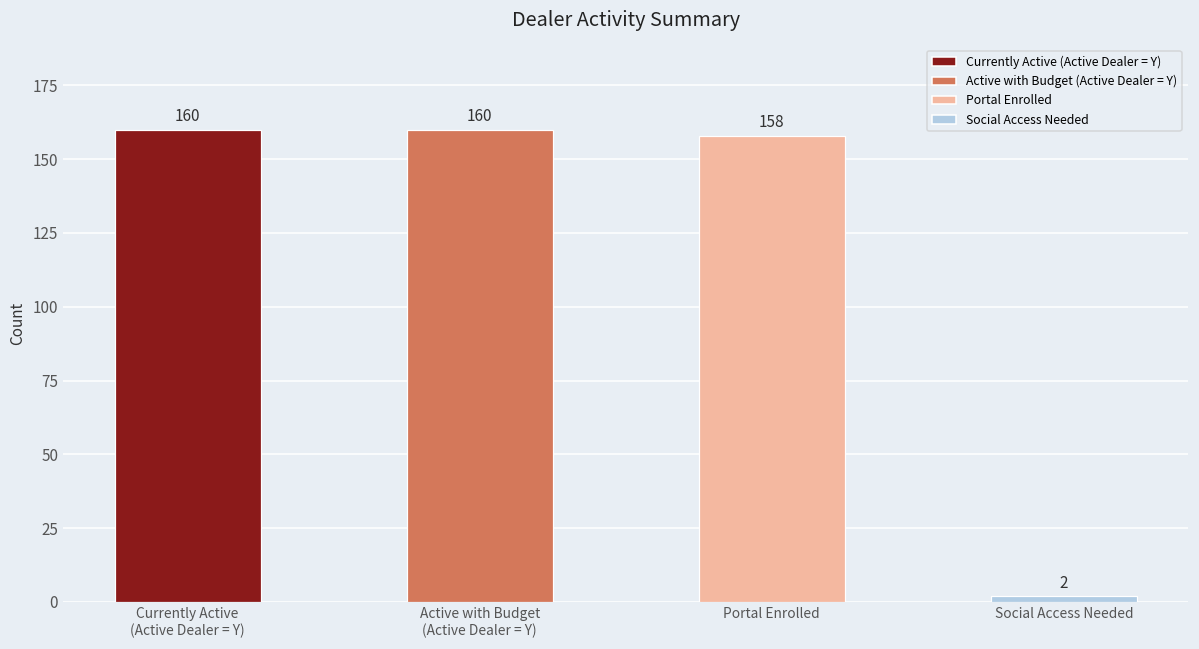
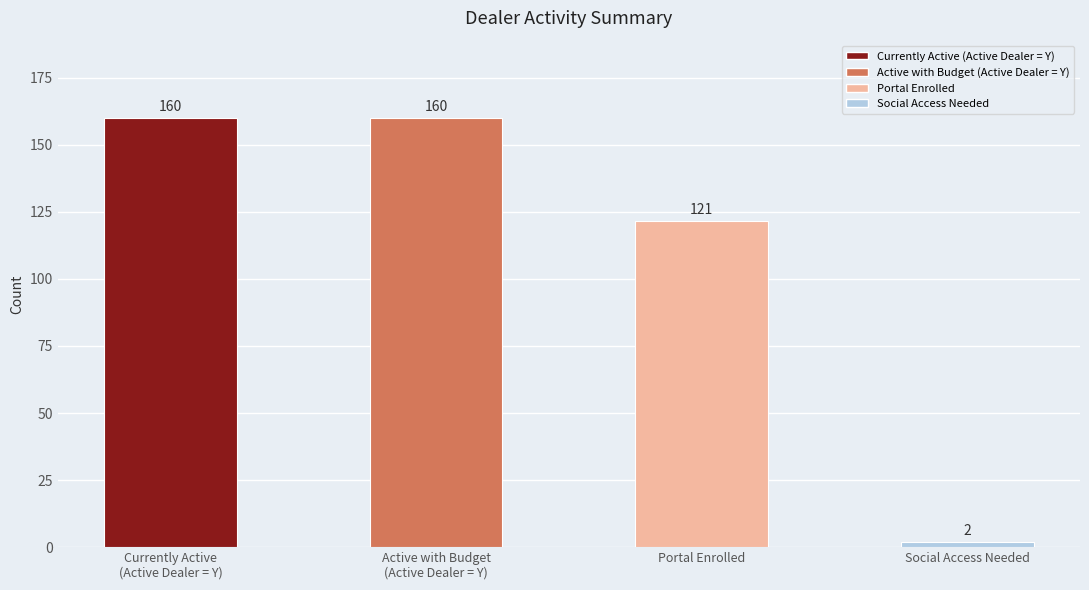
  {
    "Currently Active (Active Dealer = Y)": 160,
    "Active with Budget (Active Dealer = Y)": 160,
-   "Portal Enrolled": 158,
+   "Portal Enrolled": 121,
    "Social Access Needed": 2
  }
